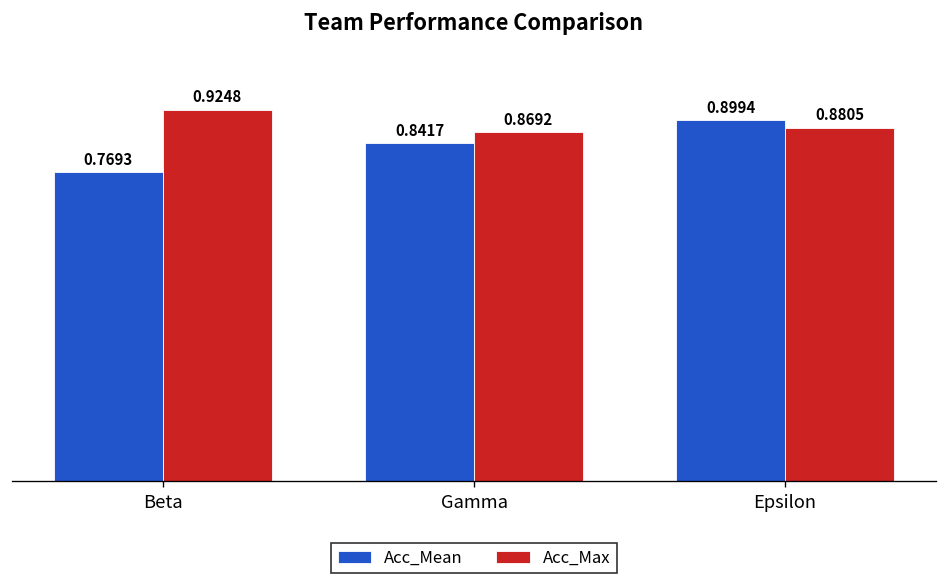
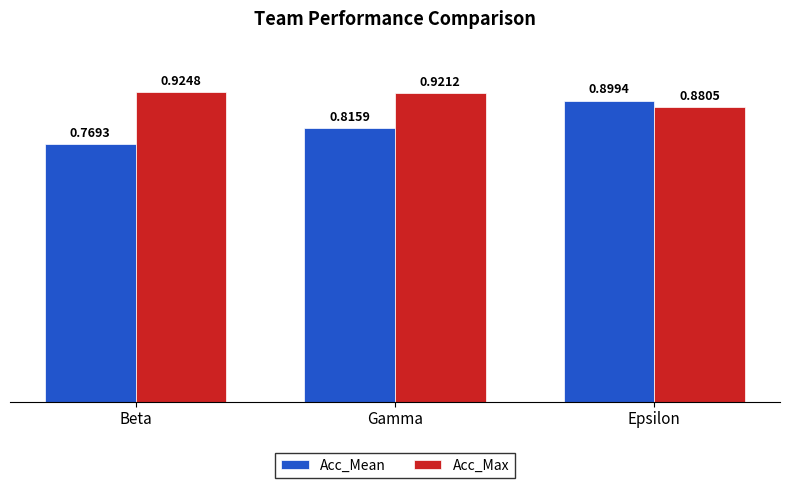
  {
    "Acc_Mean": {
      "Beta": 0.7693,
-     "Gamma": 0.8417,
+     "Gamma": 0.8159,
      "Epsilon": 0.8994
    },
    "Acc_Max": {
      "Beta": 0.9248,
-     "Gamma": 0.8692,
+     "Gamma": 0.9212,
      "Epsilon": 0.8805
    }
  }
